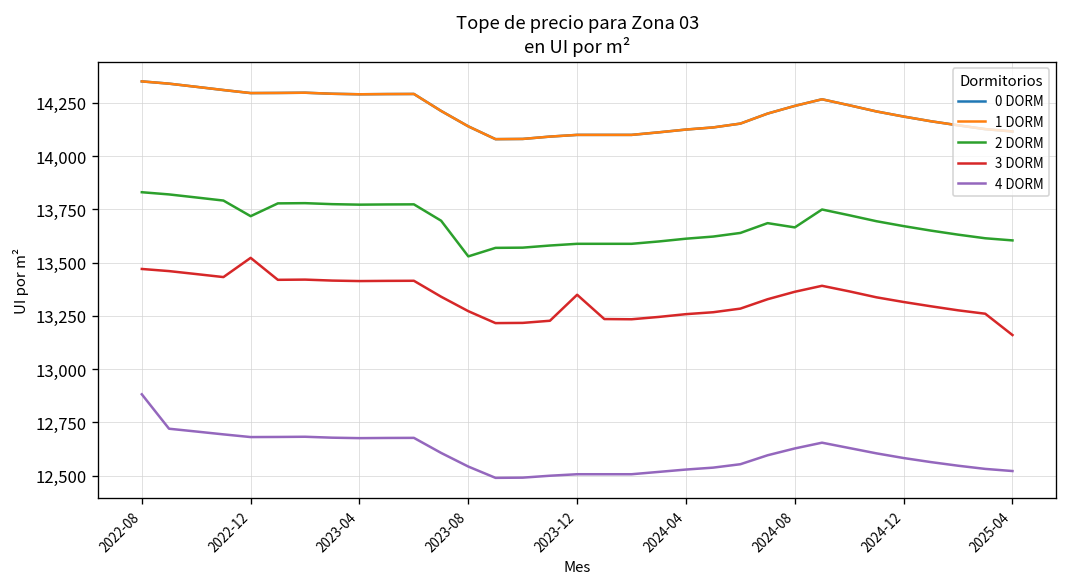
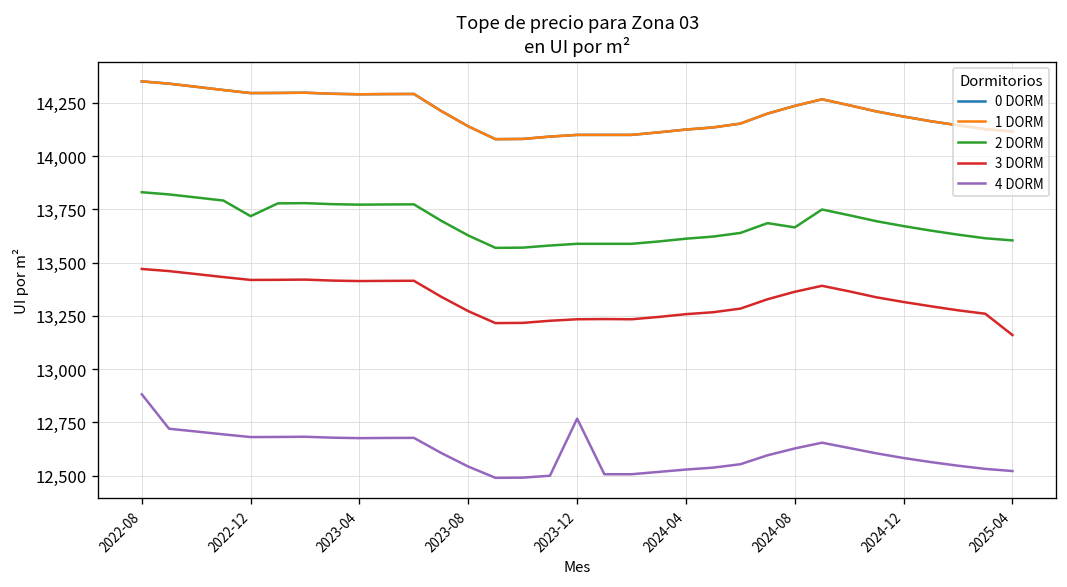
  {
    "1 DORM": {
      "2022-08": "14,350",
      "2022-12": "14,300",
      "2023-04": "14,290",
      "2023-08": "14,140",
      "2023-12": "14,100",
      "2024-04": "14,120",
      "2024-08": "14,240",
      "2024-12": "14,190"
    },
    "2 DORM": {
      "2022-08": "13,830",
      "2022-12": "13,720",
      "2023-04": "13,770",
-     "2023-08": "13,530",
+     "2023-08": "13,630",
      "2023-12": "13,590",
      "2024-04": "13,610",
      "2024-08": "13,670",
      "2024-12": "13,670",
      "2025-04": "13,600"
    },
    "3 DORM": {
      "2022-08": "13,470",
-     "2022-12": "13,520",
+     "2022-12": "13,420",
      "2023-04": "13,410",
      "2023-08": "13,270",
-     "2023-12": "13,350",
+     "2023-12": "13,230",
      "2024-04": "13,260",
      "2024-08": "13,360",
      "2024-12": "13,320",
      "2025-04": "13,160"
    },
    "4 DORM": {
      "2022-08": "12,880",
      "2022-12": "12,680",
      "2023-04": "12,680",
      "2023-08": "12,540",
-     "2023-12": "12,510",
+     "2023-12": "12,770",
      "2024-04": "12,530",
      "2024-08": "12,630",
      "2024-12": "12,580",
      "2025-04": "12,520"
    }
  }
